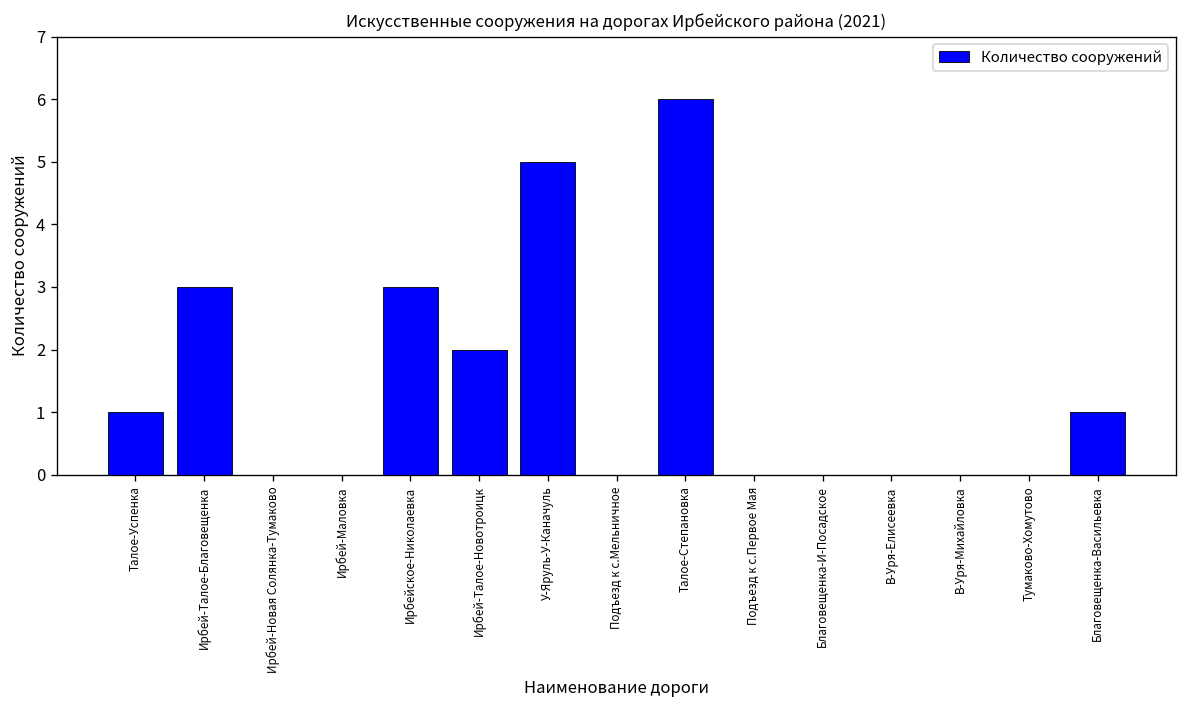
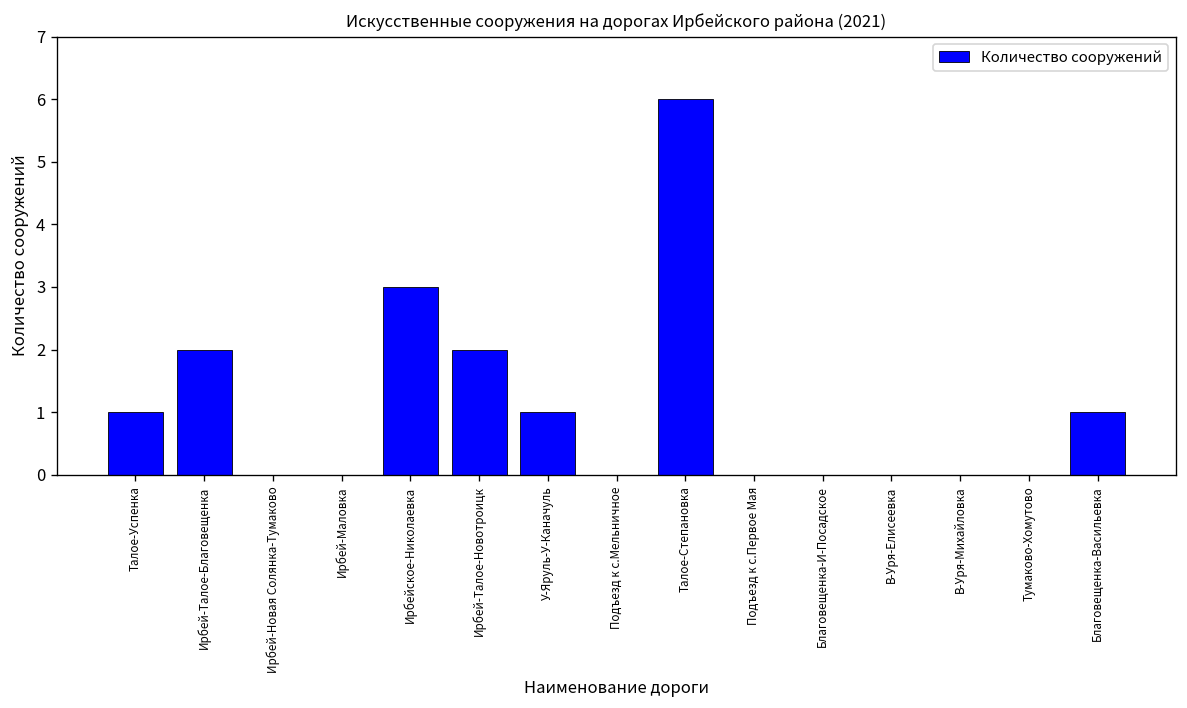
  {
    "Талое-Успенка": 1,
-   "Ирбей-Талое-Благовещенка": 3,
+   "Ирбей-Талое-Благовещенка": 2,
    "Ирбей-Новая Солянка-Тумаково": 0,
    "Ирбей-Маловка": 0,
    "Ирбейское-Николаевка": 3,
    "Ирбей-Талое-Новотроицк": 2,
-   "У-Яруль-У-Каначуль": 5,
+   "У-Яруль-У-Каначуль": 1,
    "Подъезд к с.Мельничное": 0,
    "Талое-Степановка": 6,
    "Подъезд к с.Первое Мая": 0,
    "Благовещенка-И-Посадское": 0,
    "В-Уря-Елисеевка": 0,
    "В-Уря-Михайловка": 0,
    "Тумаково-Хомутово": 0,
    "Благовещенка-Васильевка": 1
  }
